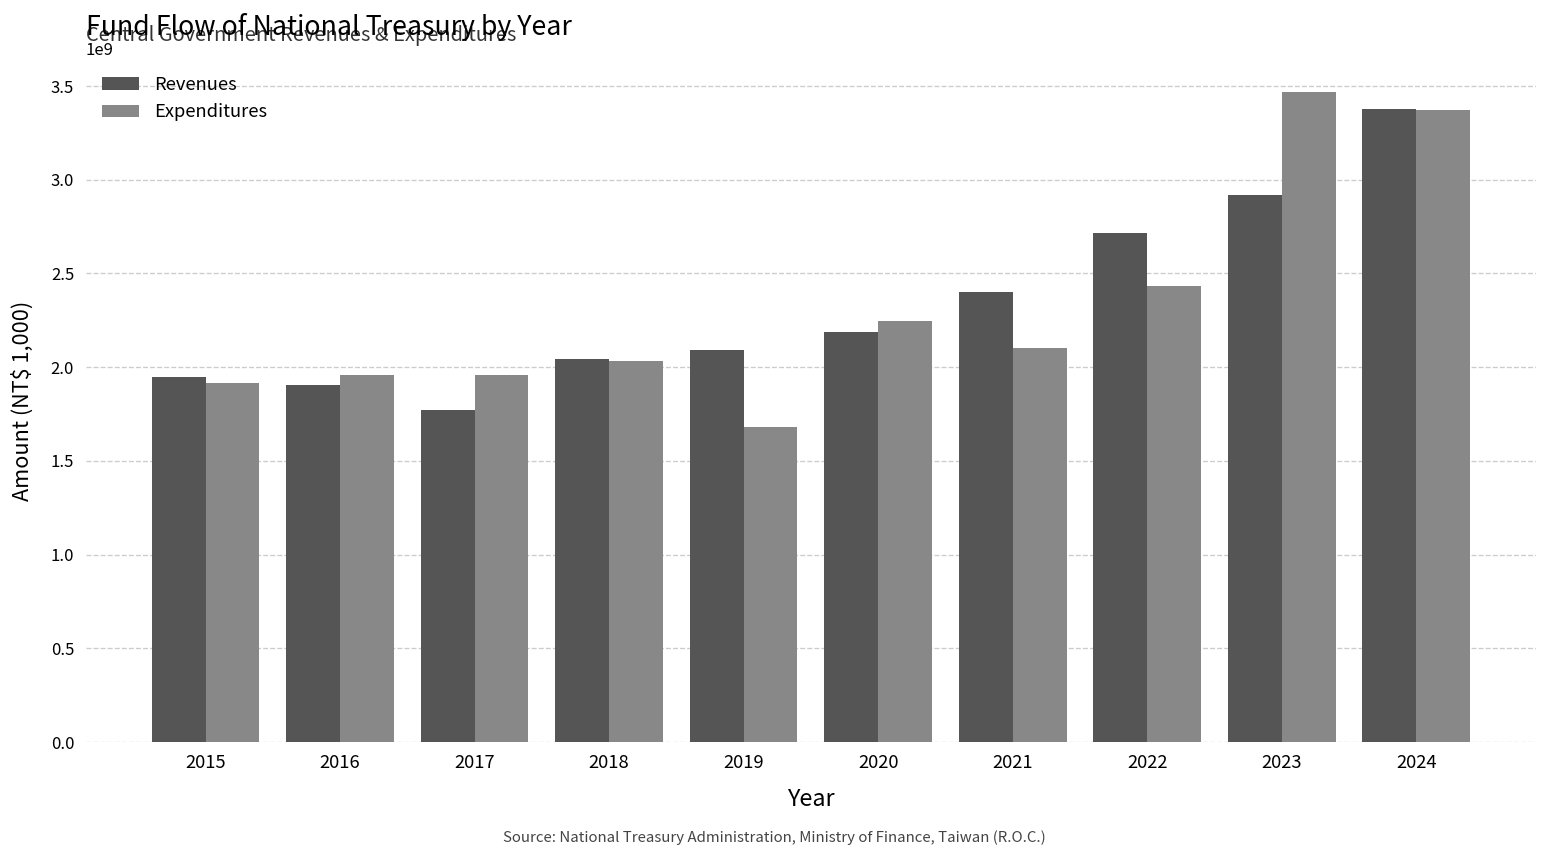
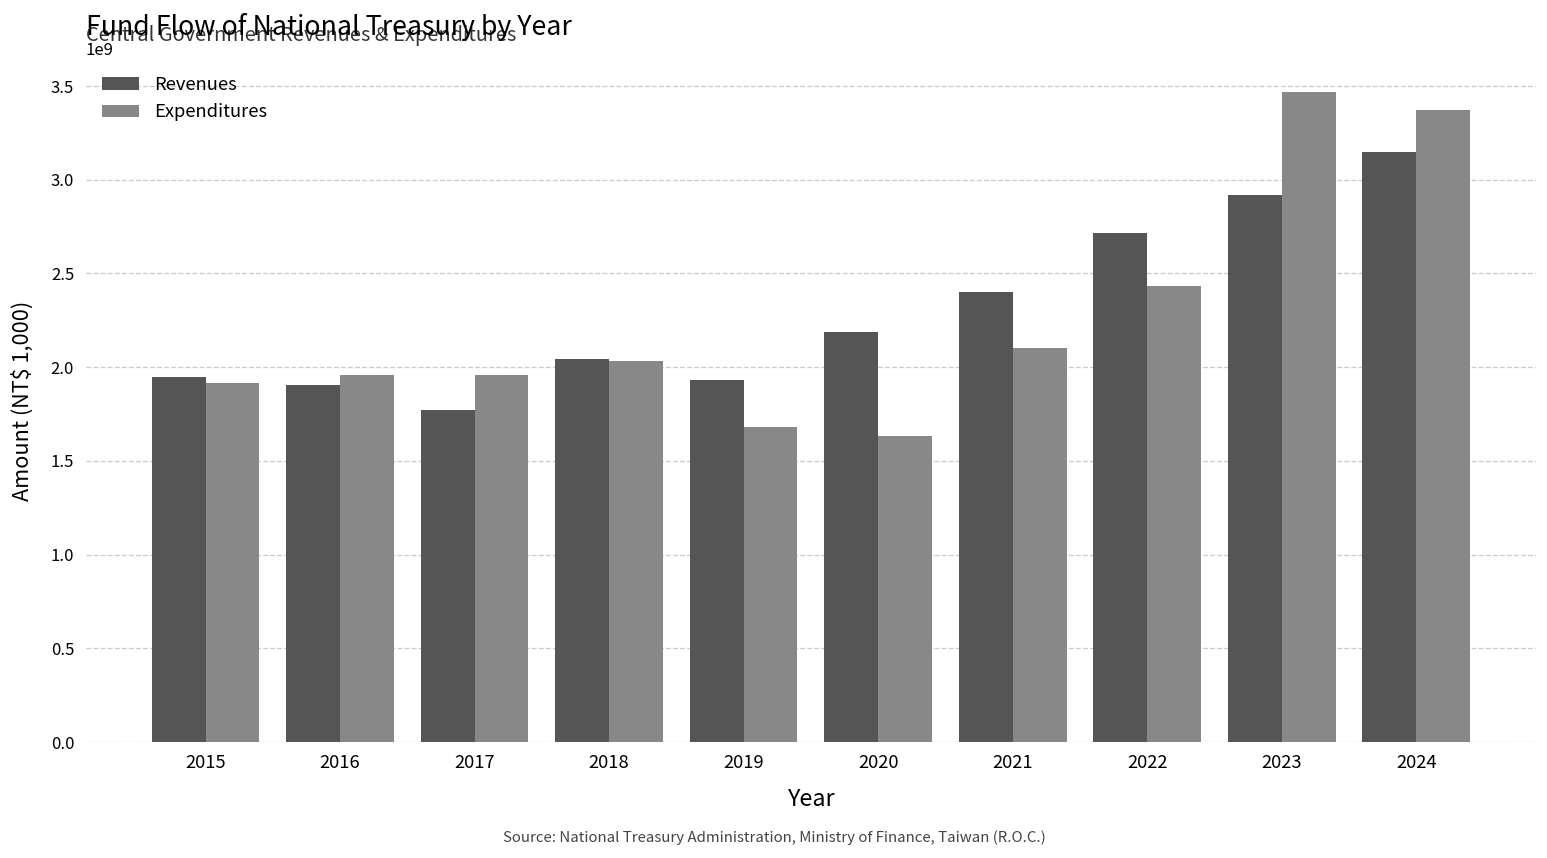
  {
    "Revenues": {
      "2015": 1950000000,
      "2016": 1900000000,
      "2017": 1770000000,
      "2018": 2050000000,
-     "2019": 2090000000,
+     "2019": 1930000000,
      "2020": 2190000000,
      "2021": 2400000000,
      "2022": 2720000000,
      "2023": 2920000000,
-     "2024": 3380000000
+     "2024": 3150000000
    },
    "Expenditures": {
      "2015": 1920000000,
      "2016": 1960000000,
      "2017": 1960000000,
      "2018": 2030000000,
      "2019": 1680000000,
-     "2020": 2240000000,
+     "2020": 1630000000,
      "2021": 2100000000,
      "2022": 2430000000,
      "2023": 3470000000,
      "2024": 3370000000
    }
  }
